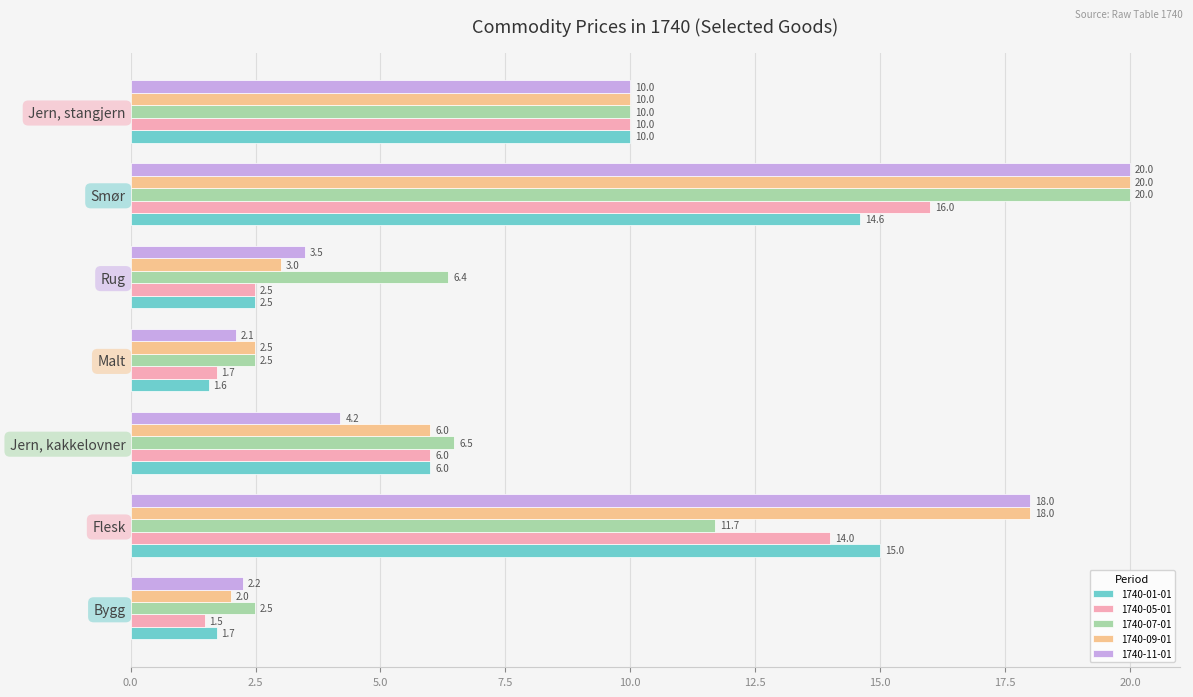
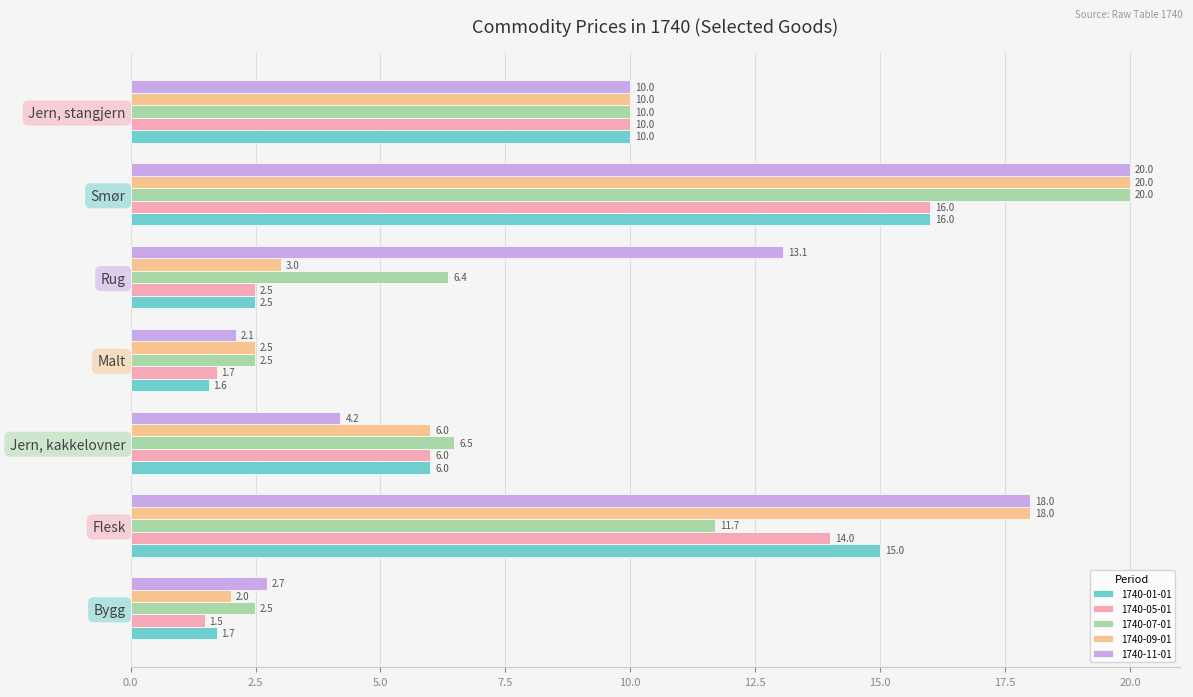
  {
    "1740-01-01": {
      "Jern, stangjern": 10.0,
-     "Smør": 14.6,
+     "Smør": 16.0,
      "Rug": 2.5,
      "Malt": 1.6,
      "Jern, kakkelovner": 6.0,
      "Flesk": 15.0,
      "Bygg": 1.7
    },
    "1740-07-01": {
      "Jern, stangjern": 10.0,
      "Smør": 20.0,
      "Rug": 6.4,
      "Malt": 2.5,
      "Jern, kakkelovner": 6.5,
      "Flesk": 11.7,
      "Bygg": 2.5
    },
    "1740-11-01": {
      "Jern, stangjern": 10.0,
      "Smør": 20.0,
-     "Rug": 3.5,
+     "Rug": 13.1,
      "Malt": 2.1,
      "Jern, kakkelovner": 4.2,
      "Flesk": 18.0,
-     "Bygg": 2.2
+     "Bygg": 2.7
    }
  }
